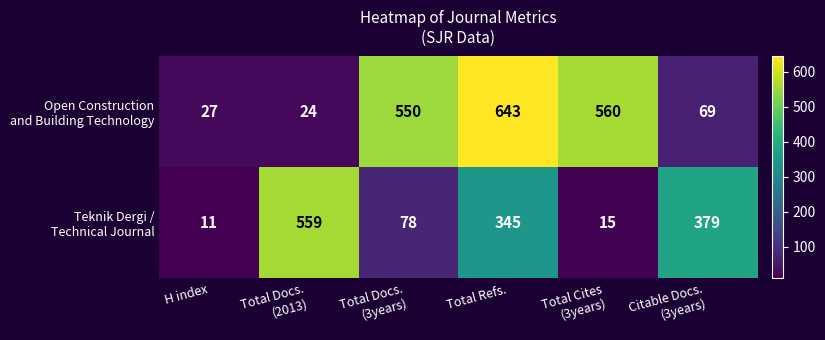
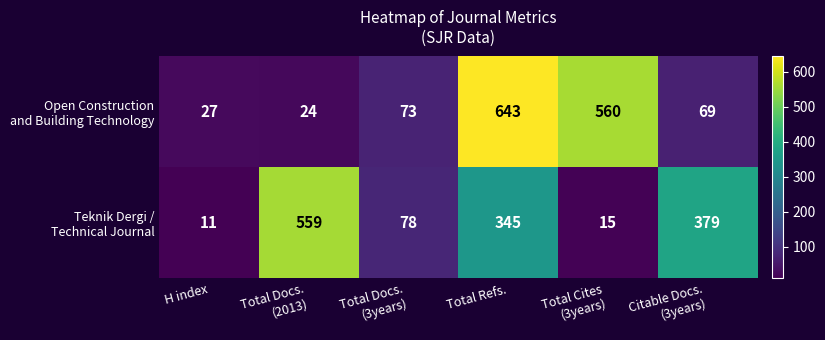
  {
    "Open Construction and Building Technology": {
      "H index": 27,
      "Total Docs. (2013)": 24,
-     "Total Docs. (3years)": 550,
+     "Total Docs. (3years)": 73,
      "Total Refs.": 643,
      "Total Cites (3years)": 560,
      "Citable Docs. (3years)": 69
    },
    "Teknik Dergi / Technical Journal": {
      "H index": 11,
      "Total Docs. (2013)": 559,
      "Total Docs. (3years)": 78,
      "Total Refs.": 345,
      "Total Cites (3years)": 15,
      "Citable Docs. (3years)": 379
    }
  }
